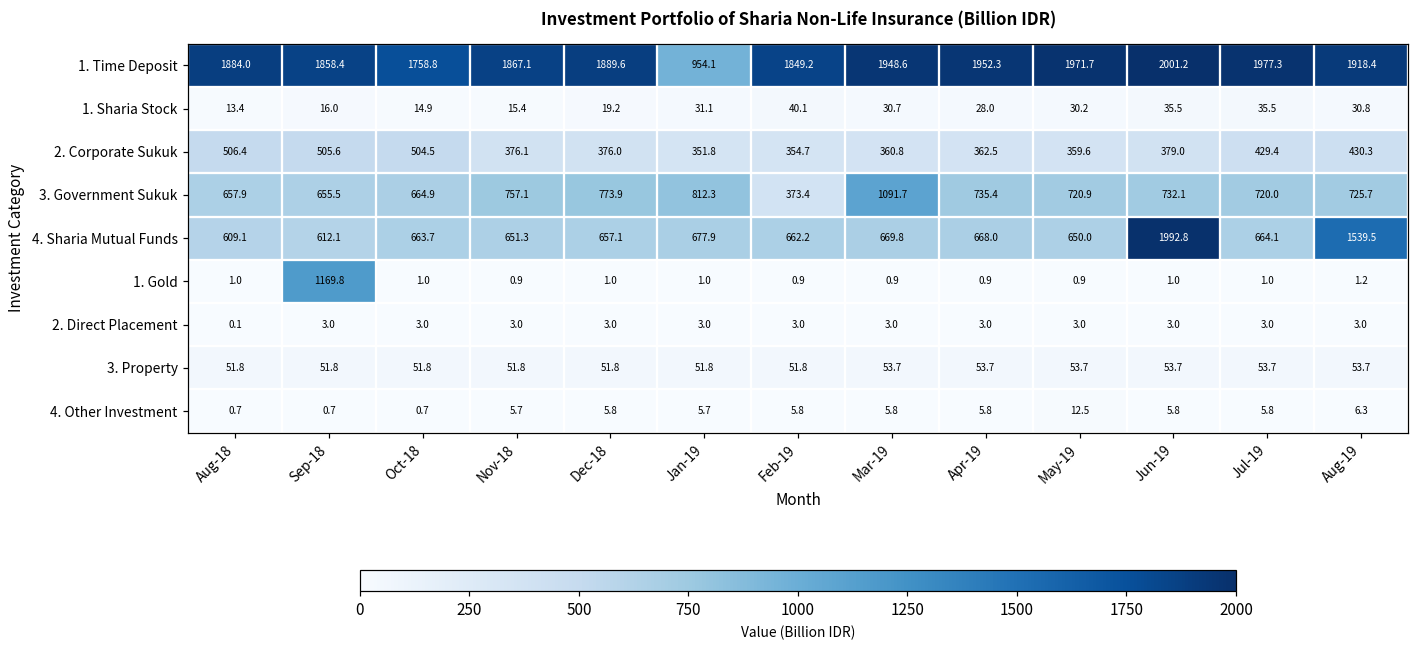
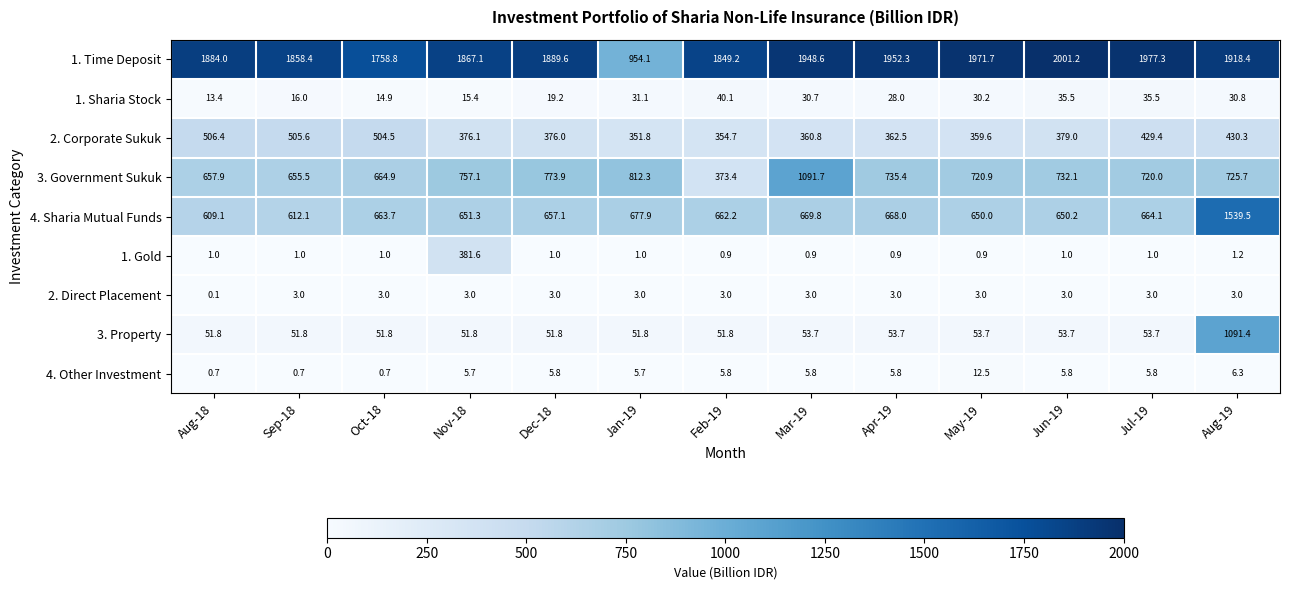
  {
    "1. Time Deposit": {
      "Aug-18": 1884.0,
      "Sep-18": 1858.4,
      "Oct-18": 1758.8,
      "Nov-18": 1867.1,
      "Dec-18": 1889.6,
      "Jan-19": 954.1,
      "Feb-19": 1849.2,
      "Mar-19": 1948.6,
      "Apr-19": 1952.3,
      "May-19": 1971.7,
      "Jun-19": 2001.2,
      "Jul-19": 1977.3,
      "Aug-19": 1918.4
    },
    "1. Sharia Stock": {
      "Aug-18": 13.4,
      "Sep-18": 16.0,
      "Oct-18": 14.9,
      "Nov-18": 15.4,
      "Dec-18": 19.2,
      "Jan-19": 31.1,
      "Feb-19": 40.1,
      "Mar-19": 30.7,
      "Apr-19": 28.0,
      "May-19": 30.2,
      "Jun-19": 35.5,
      "Jul-19": 35.5,
      "Aug-19": 30.8
    },
    "2. Corporate Sukuk": {
      "Aug-18": 506.4,
      "Sep-18": 505.6,
      "Oct-18": 504.5,
      "Nov-18": 376.1,
      "Dec-18": 376.0,
      "Jan-19": 351.8,
      "Feb-19": 354.7,
      "Mar-19": 360.8,
      "Apr-19": 362.5,
      "May-19": 359.6,
      "Jun-19": 379.0,
      "Jul-19": 429.4,
      "Aug-19": 430.3
    },
    "3. Government Sukuk": {
      "Aug-18": 657.9,
      "Sep-18": 655.5,
      "Oct-18": 664.9,
      "Nov-18": 757.1,
      "Dec-18": 773.9,
      "Jan-19": 812.3,
      "Feb-19": 373.4,
      "Mar-19": 1091.7,
      "Apr-19": 735.4,
      "May-19": 720.9,
      "Jun-19": 732.1,
      "Jul-19": 720.0,
      "Aug-19": 725.7
    },
    "4. Sharia Mutual Funds": {
      "Aug-18": 609.1,
      "Sep-18": 612.1,
      "Oct-18": 663.7,
      "Nov-18": 651.3,
      "Dec-18": 657.1,
      "Jan-19": 677.9,
      "Feb-19": 662.2,
      "Mar-19": 669.8,
      "Apr-19": 668.0,
      "May-19": 650.0,
-     "Jun-19": 1992.8,
+     "Jun-19": 650.2,
      "Jul-19": 664.1,
      "Aug-19": 1539.5
    },
    "1. Gold": {
      "Aug-18": 1.0,
-     "Sep-18": 1169.8,
+     "Sep-18": 1.0,
      "Oct-18": 1.0,
-     "Nov-18": 0.9,
+     "Nov-18": 381.6,
      "Dec-18": 1.0,
      "Jan-19": 1.0,
      "Feb-19": 0.9,
      "Mar-19": 0.9,
      "Apr-19": 0.9,
      "May-19": 0.9,
      "Jun-19": 1.0,
      "Jul-19": 1.0,
      "Aug-19": 1.2
    },
    "2. Direct Placement": {
      "Aug-18": 0.1,
      "Sep-18": 3.0,
      "Oct-18": 3.0,
      "Nov-18": 3.0,
      "Dec-18": 3.0,
      "Jan-19": 3.0,
      "Feb-19": 3.0,
      "Mar-19": 3.0,
      "Apr-19": 3.0,
      "May-19": 3.0,
      "Jun-19": 3.0,
      "Jul-19": 3.0,
      "Aug-19": 3.0
    },
    "3. Property": {
      "Aug-18": 51.8,
      "Sep-18": 51.8,
      "Oct-18": 51.8,
      "Nov-18": 51.8,
      "Dec-18": 51.8,
      "Jan-19": 51.8,
      "Feb-19": 51.8,
      "Mar-19": 53.7,
      "Apr-19": 53.7,
      "May-19": 53.7,
      "Jun-19": 53.7,
      "Jul-19": 53.7,
-     "Aug-19": 53.7
+     "Aug-19": 1091.4
    },
    "4. Other Investment": {
      "Aug-18": 0.7,
      "Sep-18": 0.7,
      "Oct-18": 0.7,
      "Nov-18": 5.7,
      "Dec-18": 5.8,
      "Jan-19": 5.7,
      "Feb-19": 5.8,
      "Mar-19": 5.8,
      "Apr-19": 5.8,
      "May-19": 12.5,
      "Jun-19": 5.8,
      "Jul-19": 5.8,
      "Aug-19": 6.3
    }
  }
